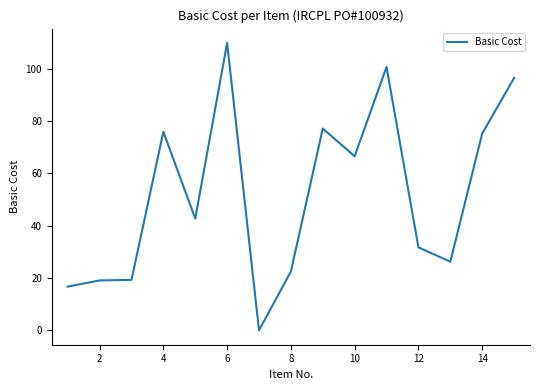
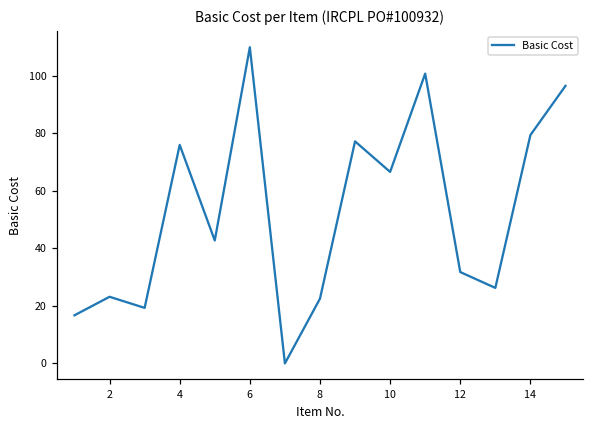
  {
-   "2": 19,
+   "2": 23,
    "4": 76,
    "6": 110,
    "8": 23,
    "10": 67,
    "12": 32,
-   "14": 75
+   "14": 79
  }
